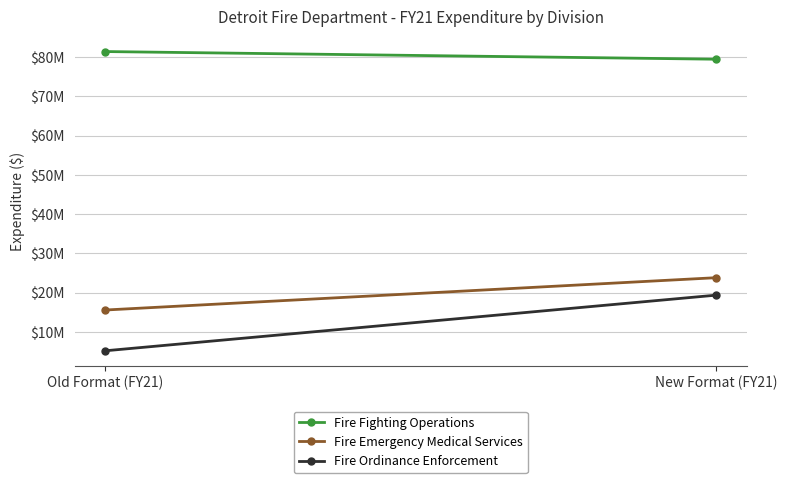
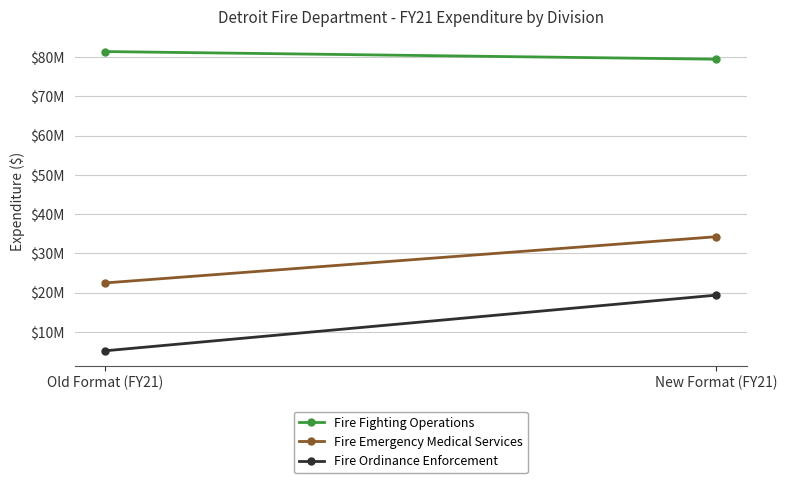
  {
    "Fire Fighting Operations": {
      "Old Format (FY21)": "$81000000",
      "New Format (FY21)": "$80000000"
    },
    "Fire Emergency Medical Services": {
-     "Old Format (FY21)": "$16000000",
-     "New Format (FY21)": "$24000000"
+     "Old Format (FY21)": "$22000000",
+     "New Format (FY21)": "$34000000"
    },
    "Fire Ordinance Enforcement": {
      "Old Format (FY21)": "$5000000",
      "New Format (FY21)": "$19000000"
    }
  }
